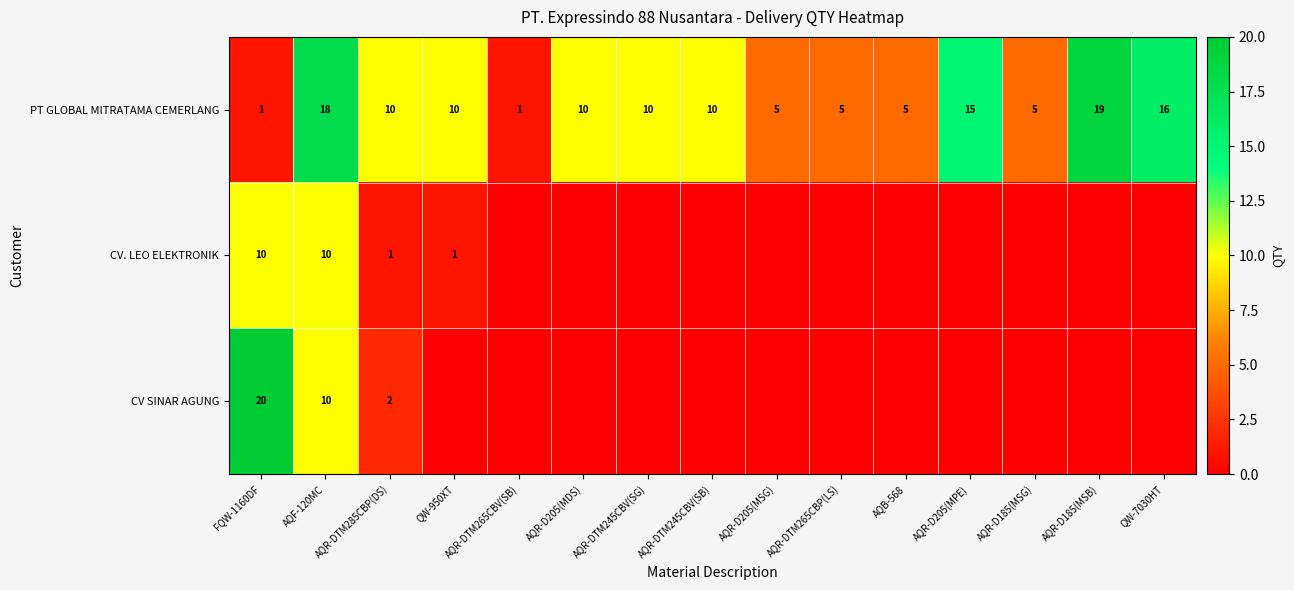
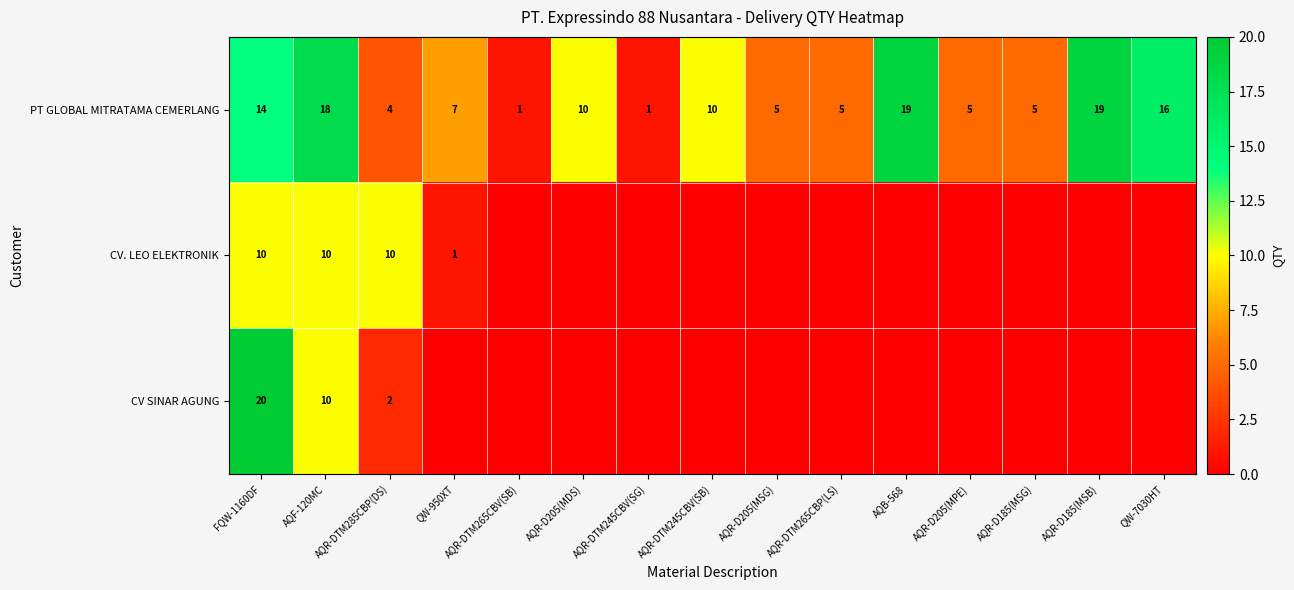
  {
    "PT GLOBAL MITRATAMA CEMERLANG": {
-     "FQW-1160DF": 1,
+     "FQW-1160DF": 14,
      "AQF-120MC": 18,
-     "AQR-DTM285CBP(DS)": 10,
-     "QW-950XT": 10,
+     "AQR-DTM285CBP(DS)": 4,
+     "QW-950XT": 7,
      "AQR-DTM265CBV(SB)": 1,
      "AQR-D205(MDS)": 10,
-     "AQR-DTM245CBV(SG)": 10,
+     "AQR-DTM245CBV(SG)": 1,
      "AQR-DTM245CBV(SB)": 10,
      "AQR-D205(MSG)": 5,
      "AQR-DTM265CBP(LS)": 5,
-     "AQB-568": 5,
-     "AQR-D205(MPE)": 15,
+     "AQB-568": 19,
+     "AQR-D205(MPE)": 5,
      "AQR-D185(MSG)": 5,
      "AQR-D185(MSB)": 19,
      "QW-7030HT": 16
    },
    "CV. LEO ELEKTRONIK": {
      "FQW-1160DF": 10,
      "AQF-120MC": 10,
-     "AQR-DTM285CBP(DS)": 1,
+     "AQR-DTM285CBP(DS)": 10,
      "QW-950XT": 1
    },
    "CV SINAR AGUNG": {
      "FQW-1160DF": 20,
      "AQF-120MC": 10,
      "AQR-DTM285CBP(DS)": 2
    }
  }
